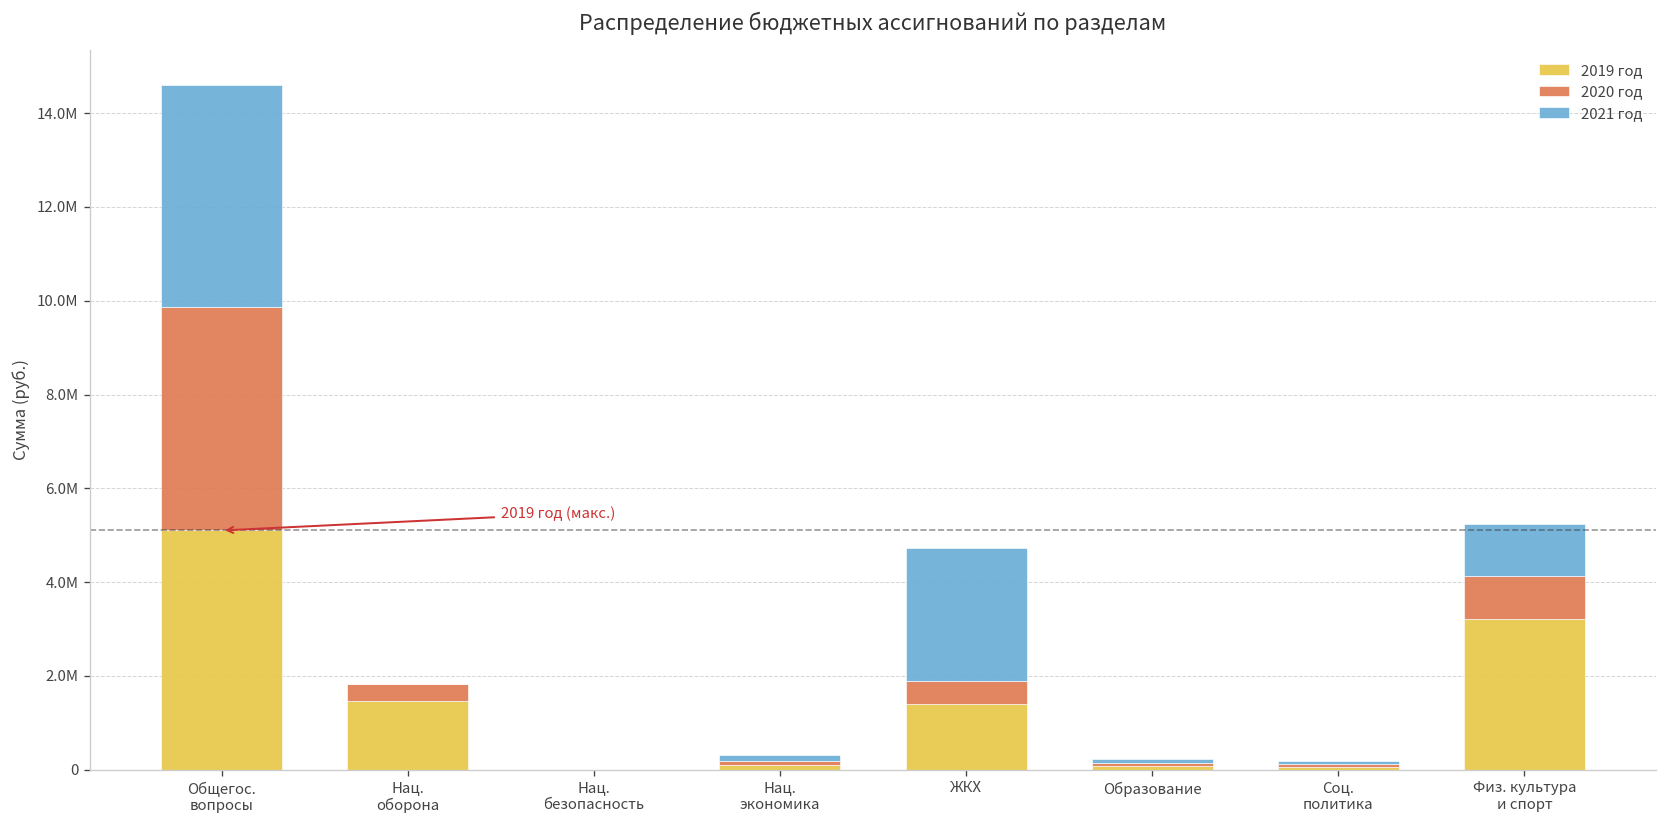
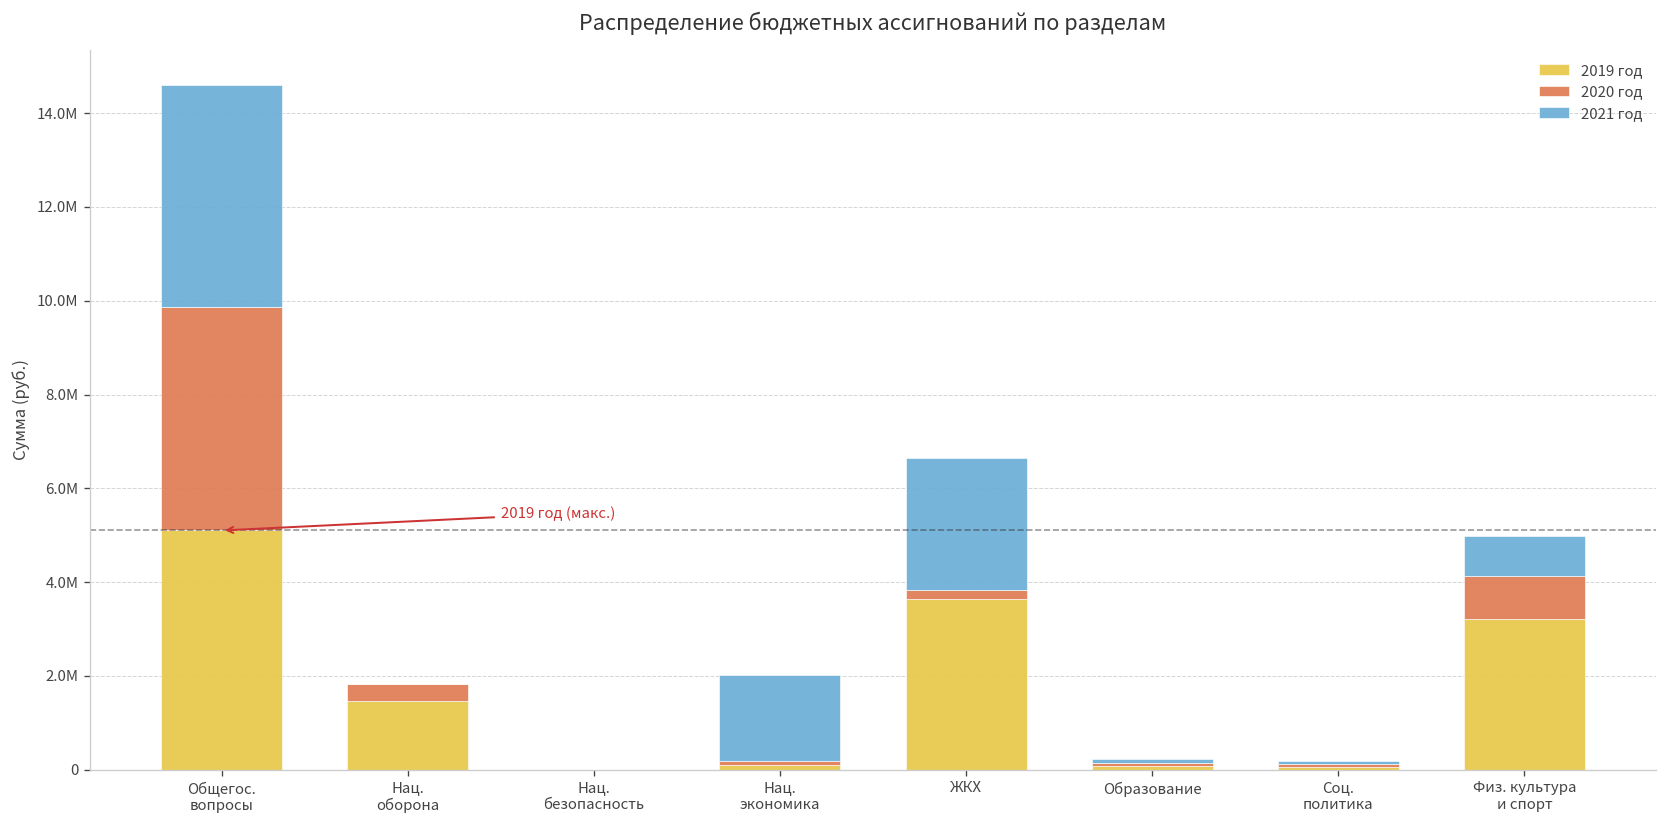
  {
    "2019 год": {
      "Нац. оборона": 1500000,
      "Нац. экономика": 100000,
-     "ЖКХ": 1400000,
+     "ЖКХ": 3600000,
      "Образование": 100000,
      "Физ. культура и спорт": 3200000
    },
    "2020 год": {
      "Общегос. вопросы": 4800000,
      "Нац. оборона": 400000,
      "Нац. безопасность": 0,
      "Нац. экономика": 100000,
-     "ЖКХ": 500000,
+     "ЖКХ": 200000,
      "Образование": 100000,
      "Физ. культура и спорт": 900000
    },
    "2021 год": {
      "Общегос. вопросы": 4800000,
      "Нац. оборона": 0,
      "Нац. безопасность": 0,
-     "Нац. экономика": 100000,
+     "Нац. экономика": 1800000,
      "ЖКХ": 2800000,
      "Образование": 100000,
-     "Физ. культура и спорт": 1100000
+     "Физ. культура и спорт": 800000
    }
  }
